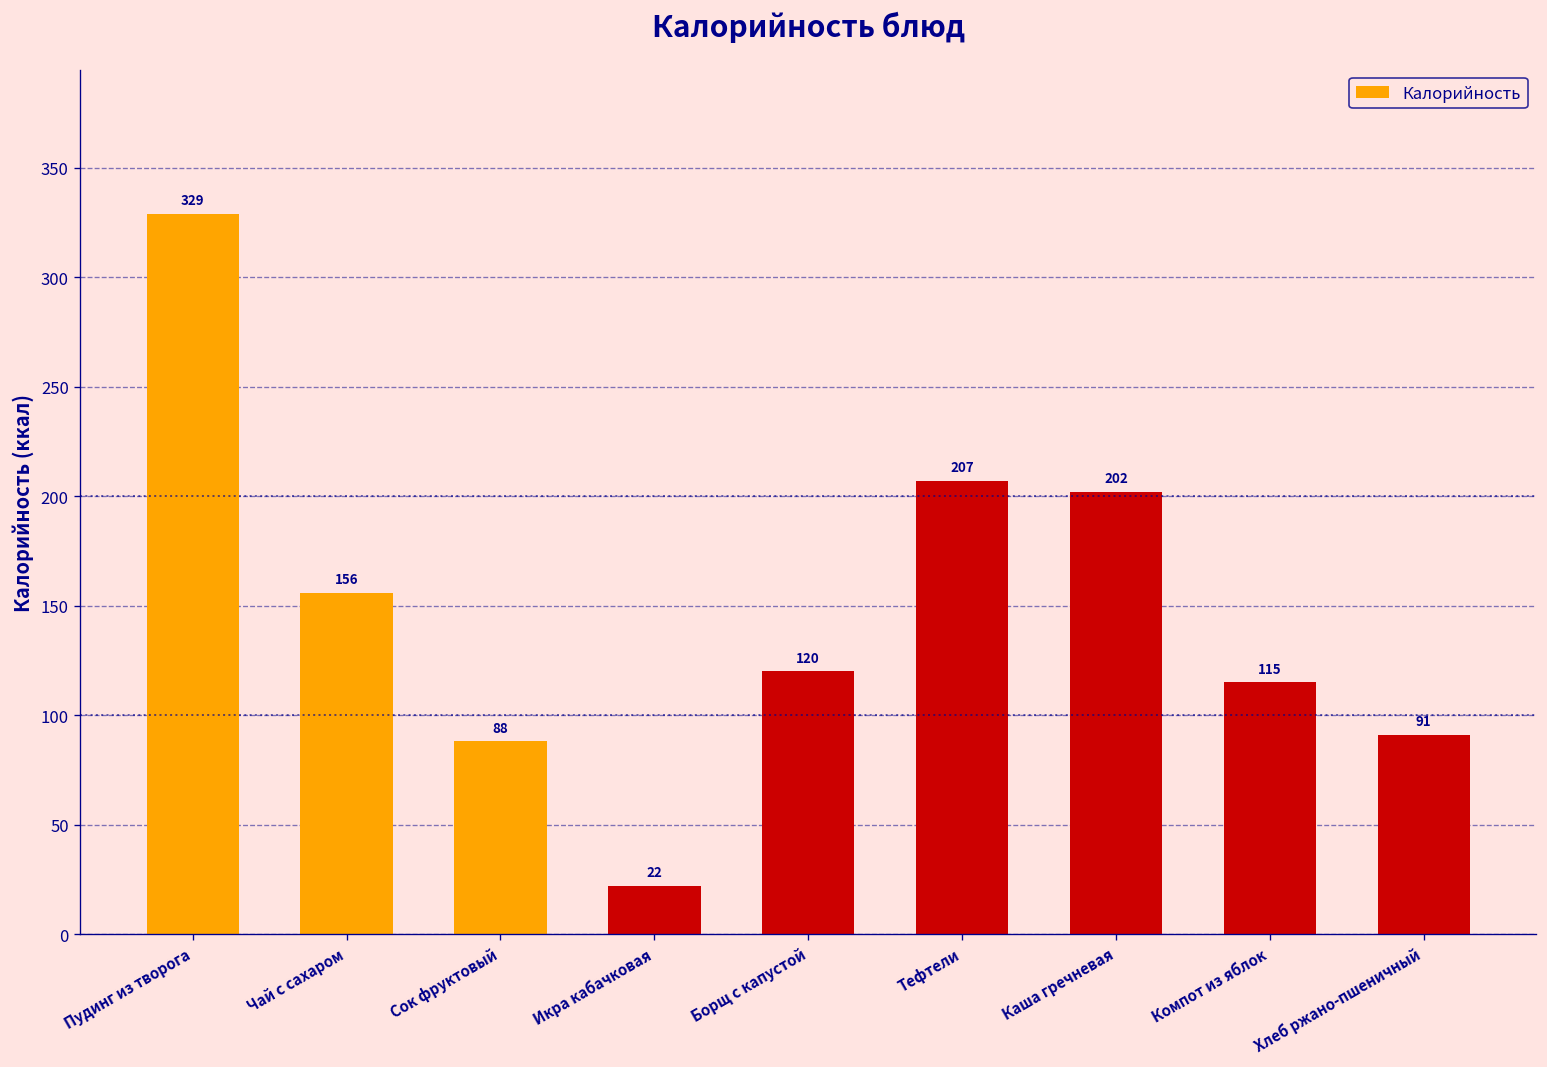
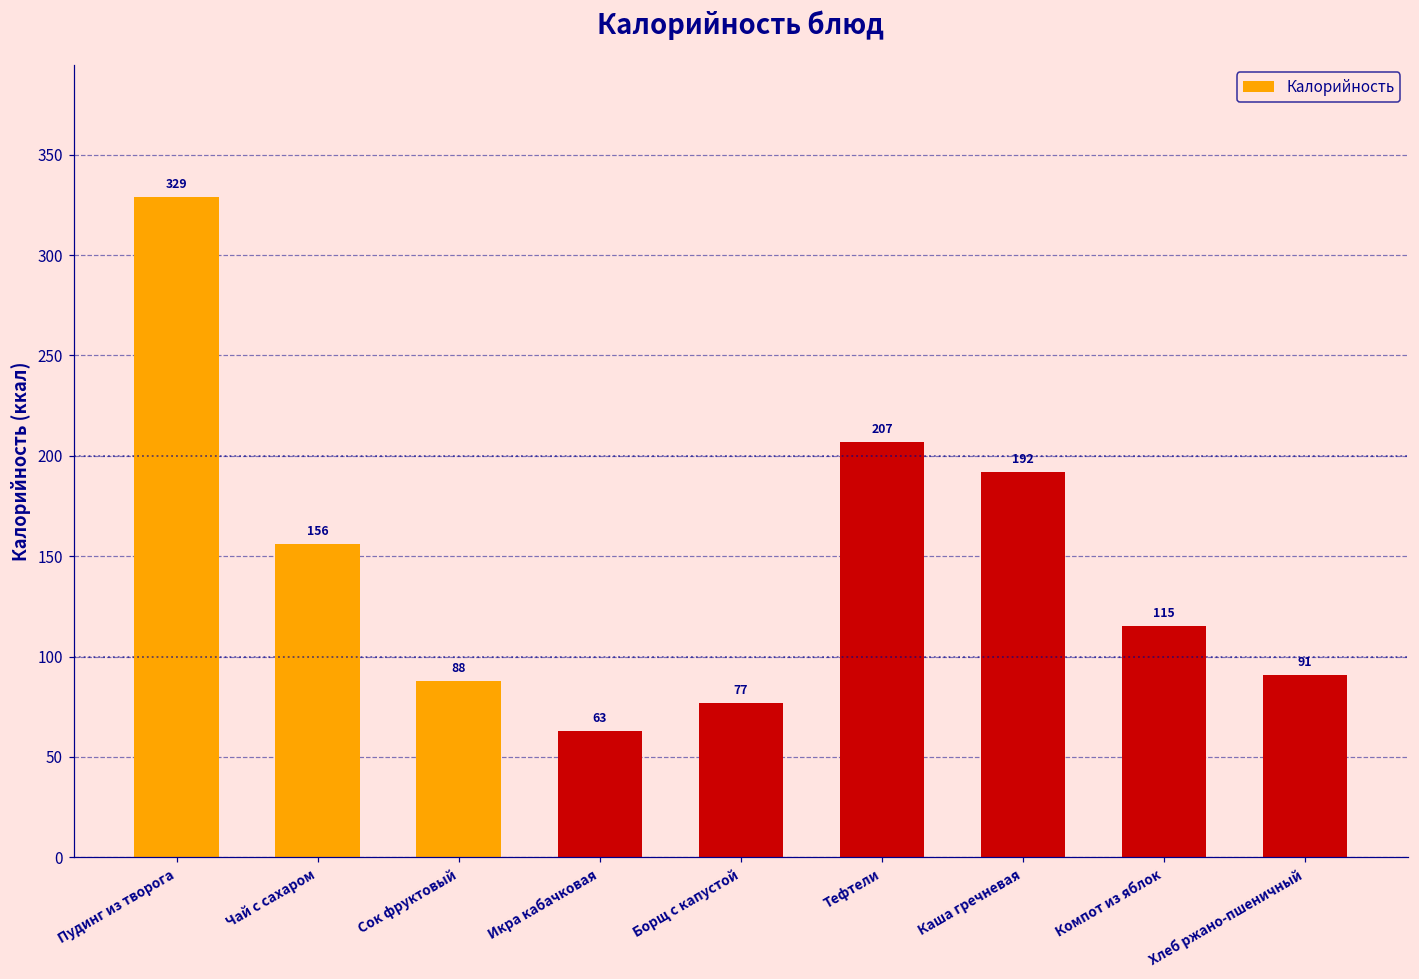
  {
    "Пудинг из творога": 329,
    "Чай с сахаром": 156,
    "Сок фруктовый": 88,
-   "Икра кабачковая": 22,
-   "Борщ с капустой": 120,
+   "Икра кабачковая": 63,
+   "Борщ с капустой": 77,
    "Тефтели": 207,
-   "Каша гречневая": 202,
+   "Каша гречневая": 192,
    "Компот из яблок": 115,
    "Хлеб ржано-пшеничный": 91
  }
